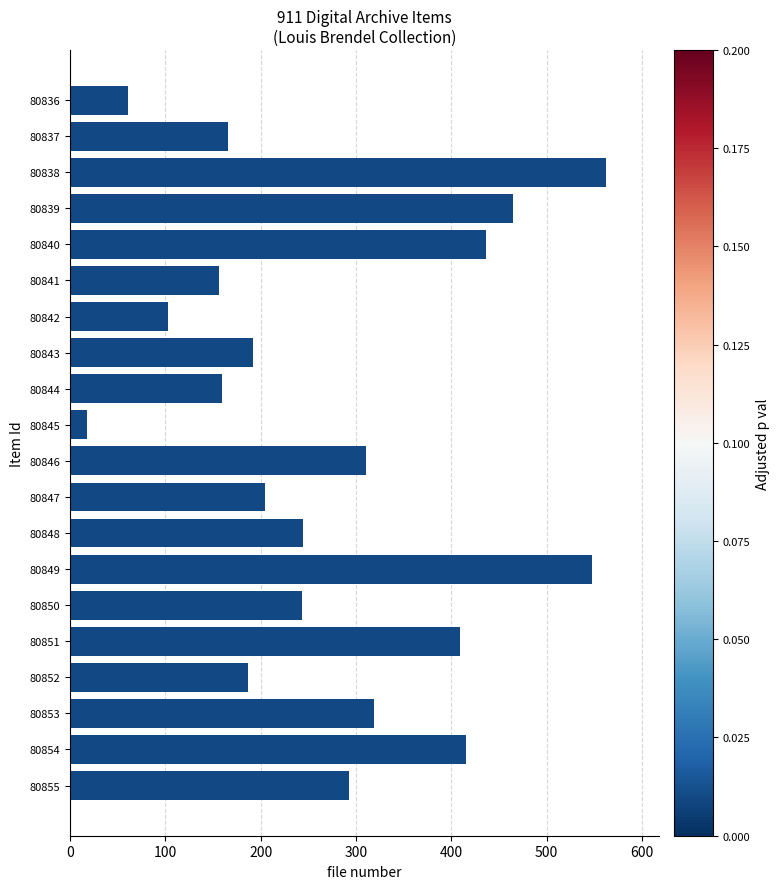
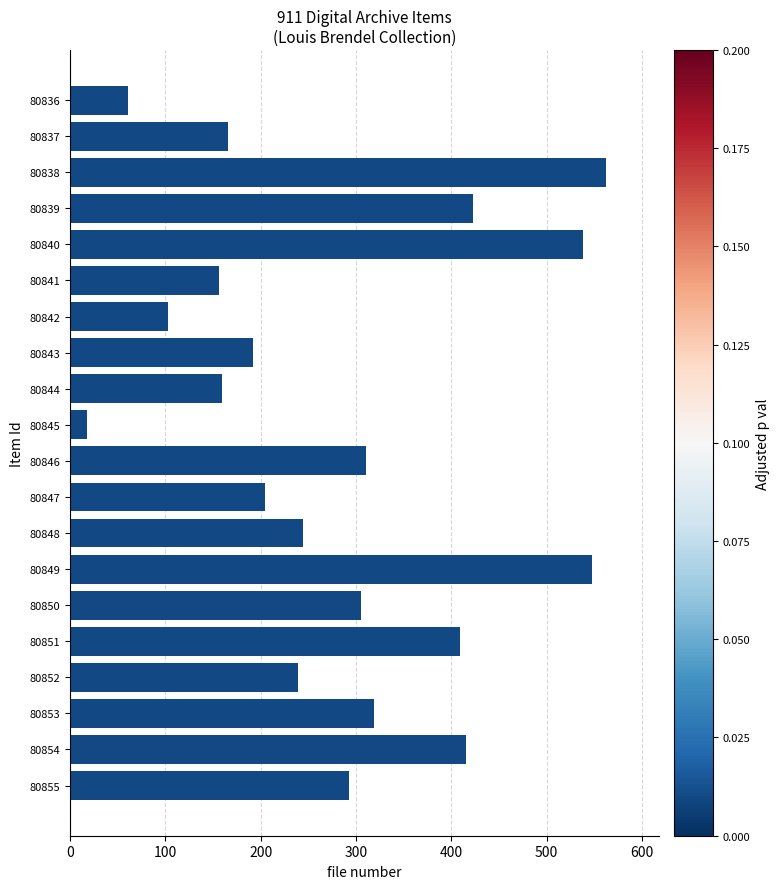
  {
    "80836": 60,
    "80837": 170,
    "80838": 560,
-   "80839": 470,
-   "80840": 440,
+   "80839": 420,
+   "80840": 540,
    "80841": 160,
    "80842": 100,
    "80843": 190,
    "80844": 160,
    "80845": 20,
    "80846": 310,
    "80847": 200,
    "80848": 240,
    "80849": 550,
-   "80850": 240,
+   "80850": 310,
    "80851": 410,
-   "80852": 190,
+   "80852": 240,
    "80853": 320,
    "80854": 420,
    "80855": 290
  }
